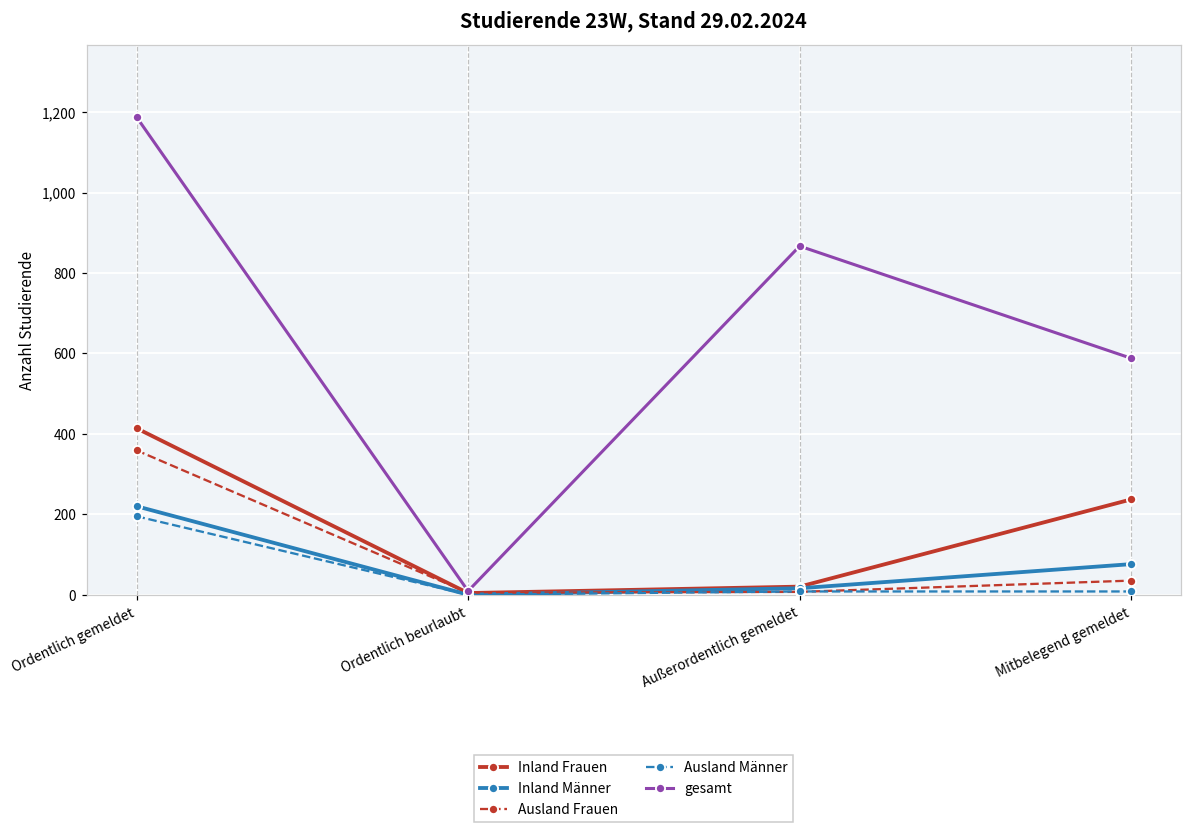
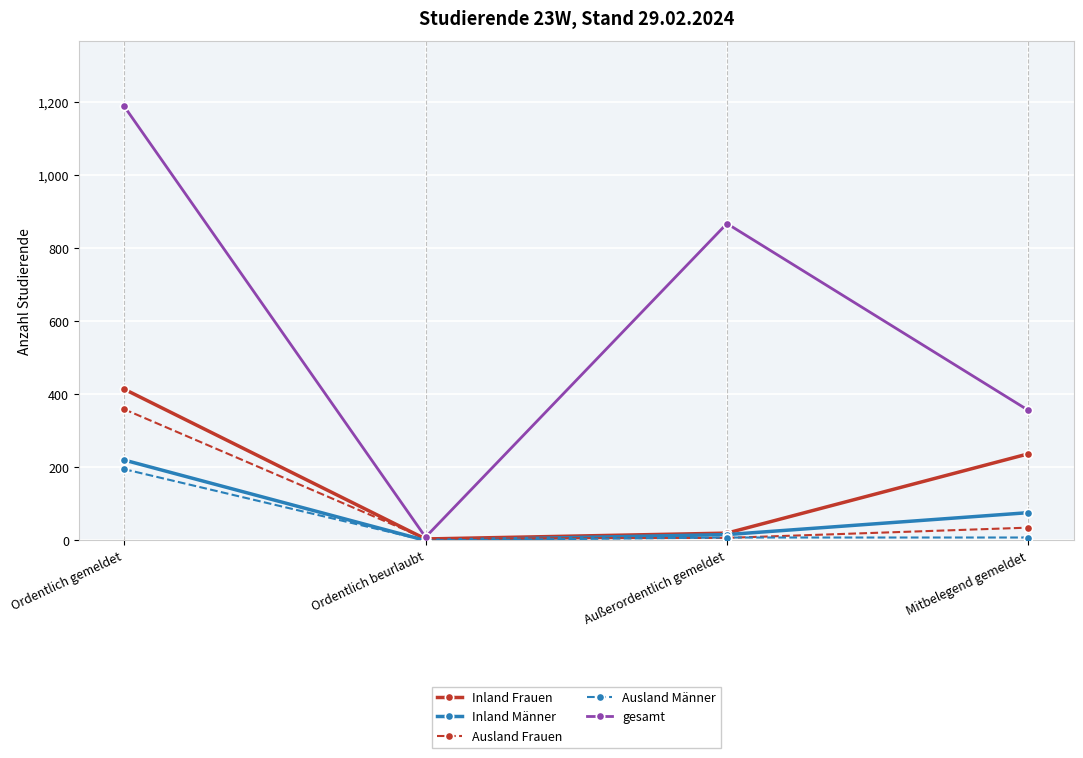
  {
    "gesamt": {
      "Ordentlich gemeldet": "1,190",
      "Außerordentlich gemeldet": "870",
-     "Mitbelegend gemeldet": "590"
+     "Mitbelegend gemeldet": "360"
    }
  }
